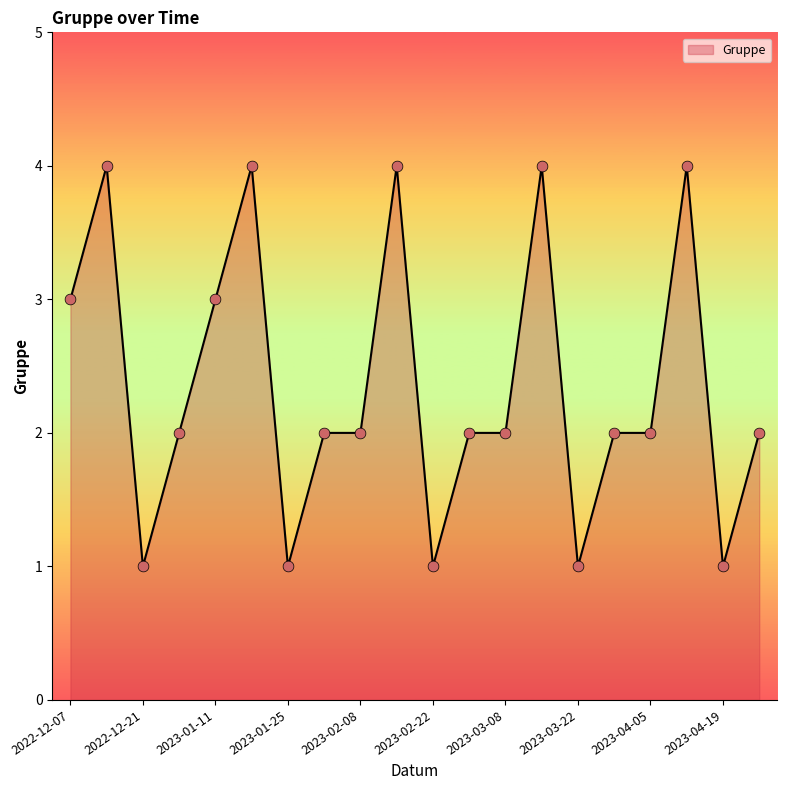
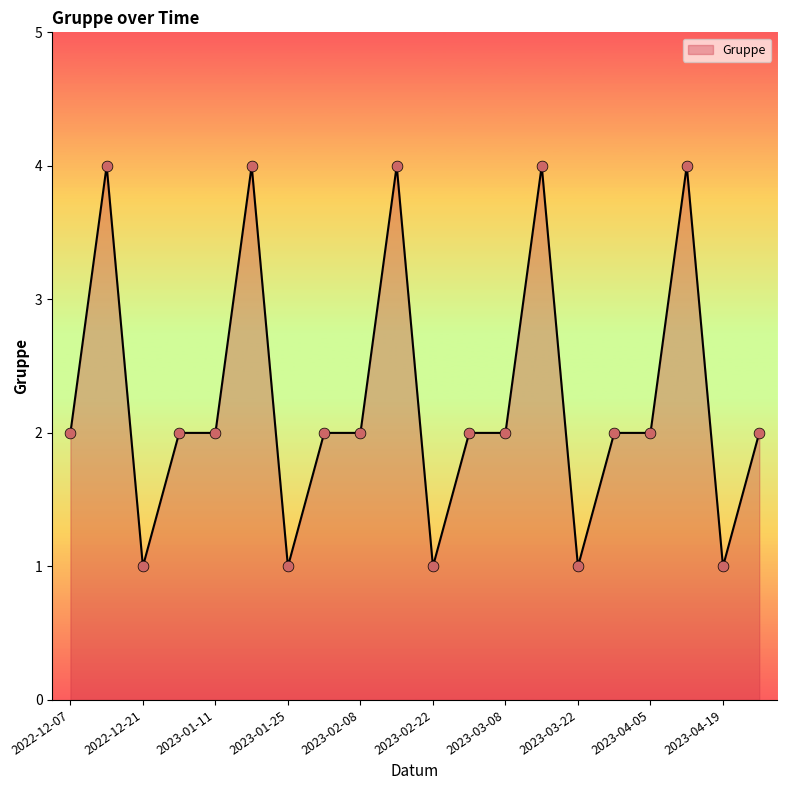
  {
-   "2022-12-07": 3,
+   "2022-12-07": 2,
    "2022-12-21": 1,
-   "2023-01-11": 3,
+   "2023-01-11": 2,
    "2023-01-25": 1,
    "2023-02-08": 2,
    "2023-02-22": 1,
    "2023-03-08": 2,
    "2023-03-22": 1,
    "2023-04-05": 2,
    "2023-04-19": 1
  }
